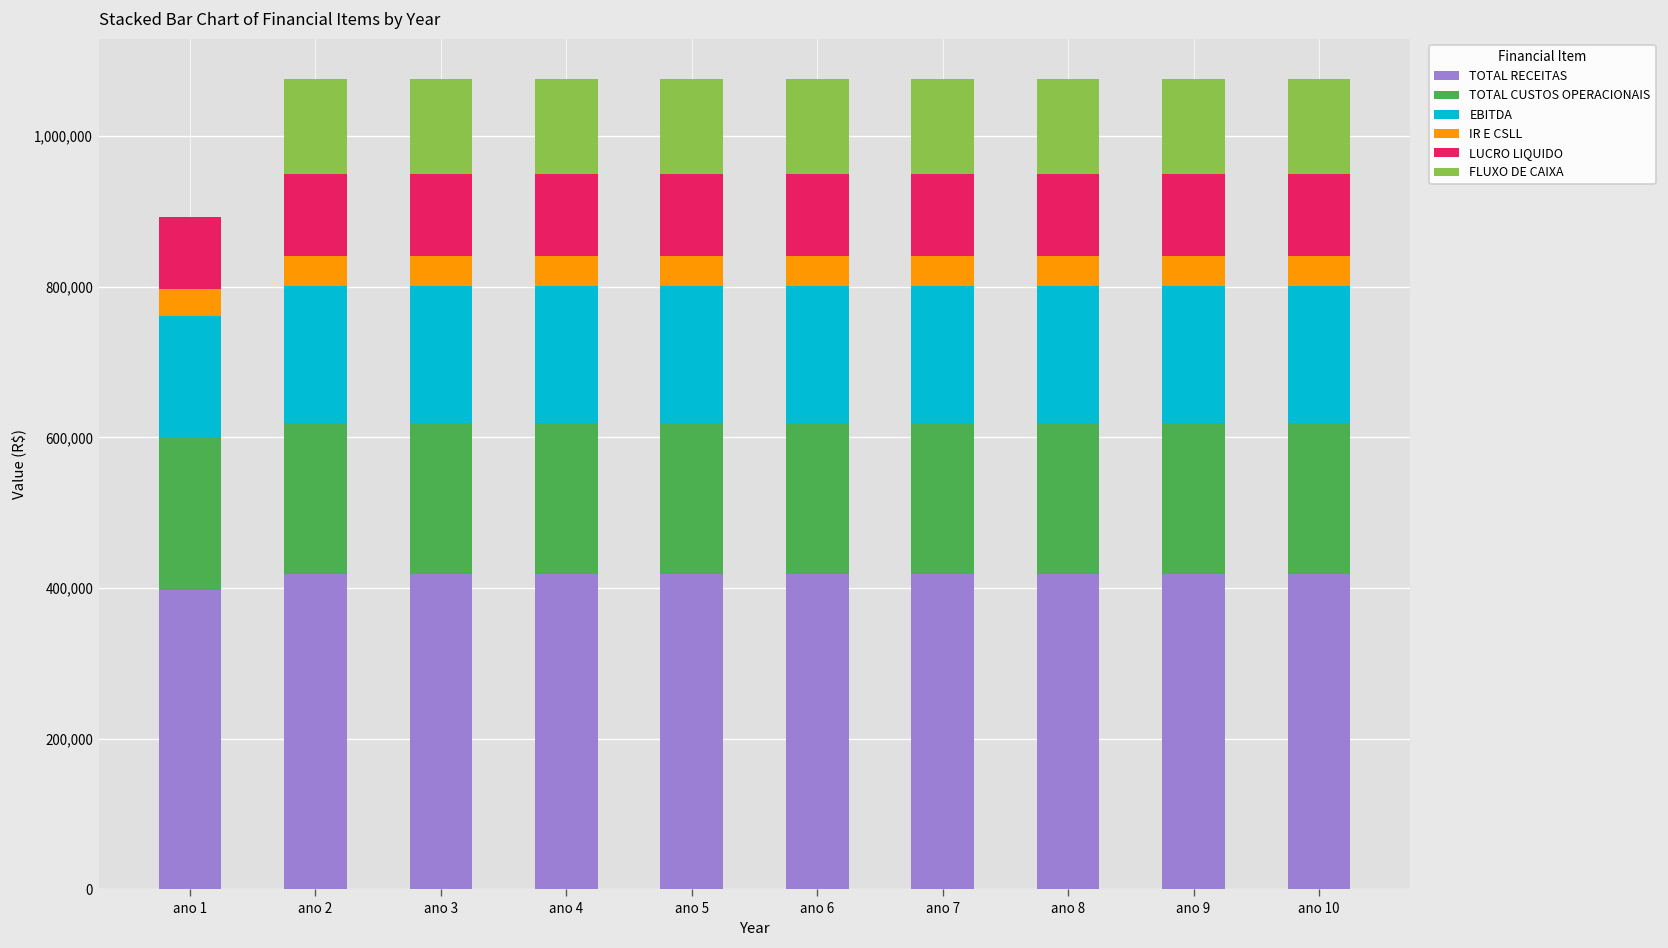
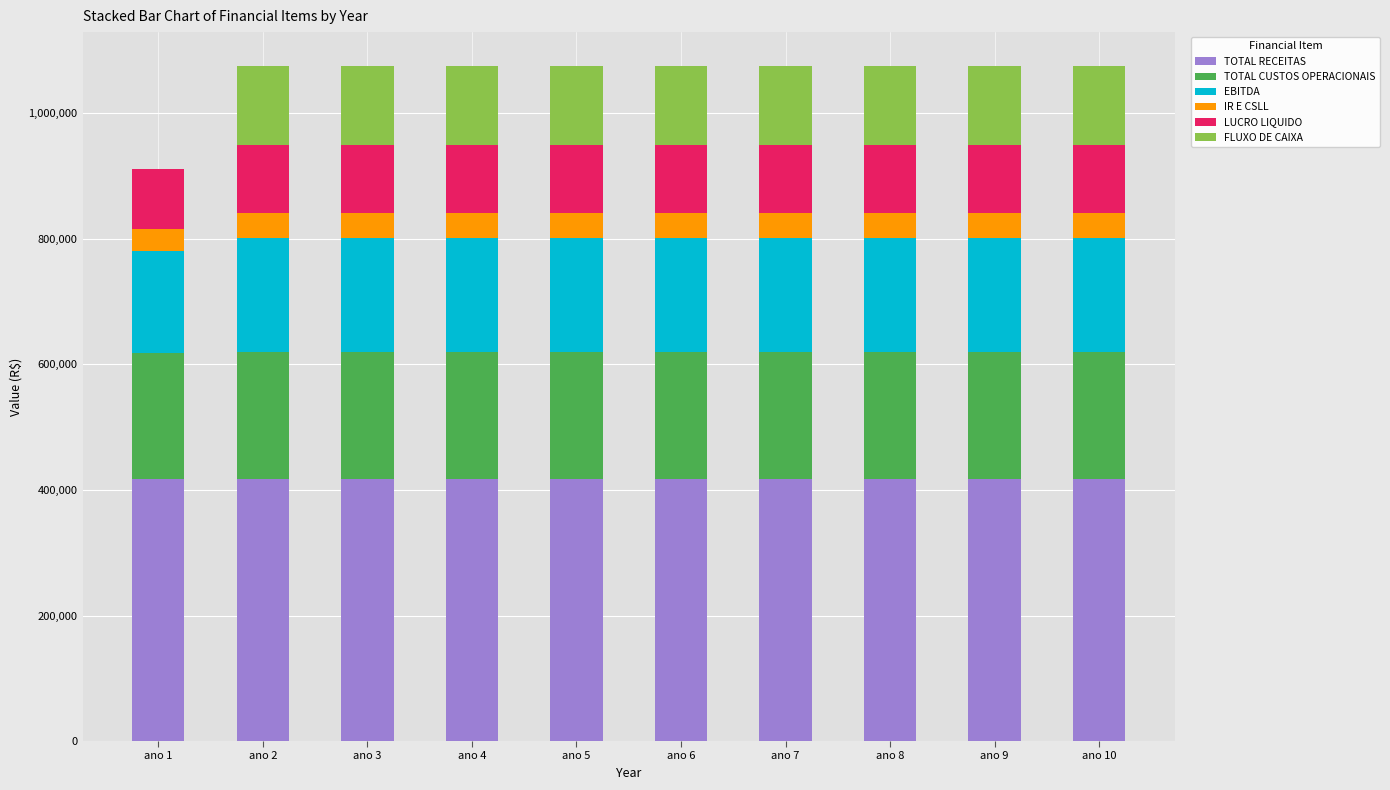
  {
    "TOTAL RECEITAS": {
-     "ano 1": "400,000",
+     "ano 1": "420,000",
      "ano 2": "420,000",
      "ano 3": "420,000",
      "ano 4": "420,000",
      "ano 5": "420,000",
      "ano 6": "420,000",
      "ano 7": "420,000",
      "ano 8": "420,000",
      "ano 9": "420,000",
      "ano 10": "420,000"
    },
    "TOTAL CUSTOS OPERACIONAIS": {
      "ano 1": "200,000",
      "ano 2": "200,000",
      "ano 3": "200,000",
      "ano 4": "200,000",
      "ano 5": "200,000",
      "ano 6": "200,000",
      "ano 7": "200,000",
      "ano 8": "200,000",
      "ano 9": "200,000",
      "ano 10": "200,000"
    },
    "EBITDA": {
      "ano 1": "160,000",
      "ano 2": "180,000",
      "ano 3": "180,000",
      "ano 4": "180,000",
      "ano 5": "180,000",
      "ano 6": "180,000",
      "ano 7": "180,000",
      "ano 8": "180,000",
      "ano 9": "180,000",
      "ano 10": "180,000"
    },
    "IR E CSLL": {
      "ano 1": "30,000",
      "ano 2": "40,000",
      "ano 3": "40,000",
      "ano 4": "40,000",
      "ano 5": "40,000",
      "ano 6": "40,000",
      "ano 7": "40,000",
      "ano 8": "40,000",
      "ano 9": "40,000",
      "ano 10": "40,000"
    },
    "LUCRO LIQUIDO": {
      "ano 1": "100,000",
      "ano 2": "110,000",
      "ano 3": "110,000",
      "ano 4": "110,000",
      "ano 5": "110,000",
      "ano 6": "110,000",
      "ano 7": "110,000",
      "ano 8": "110,000",
      "ano 9": "110,000",
      "ano 10": "110,000"
    },
    "FLUXO DE CAIXA": {
      "ano 1": "0",
      "ano 2": "130,000",
      "ano 3": "130,000",
      "ano 4": "130,000",
      "ano 5": "130,000",
      "ano 6": "130,000",
      "ano 7": "130,000",
      "ano 8": "130,000",
      "ano 9": "130,000",
      "ano 10": "130,000"
    }
  }
